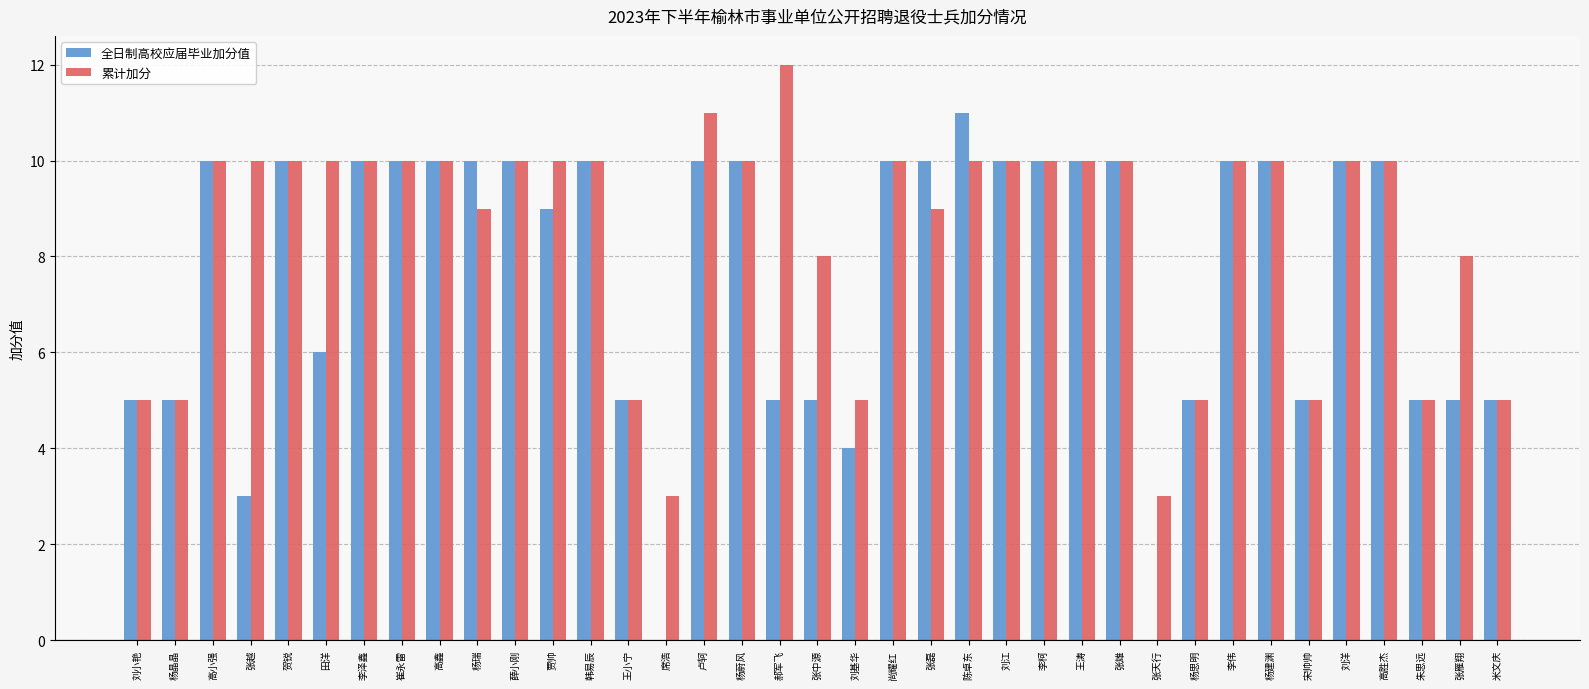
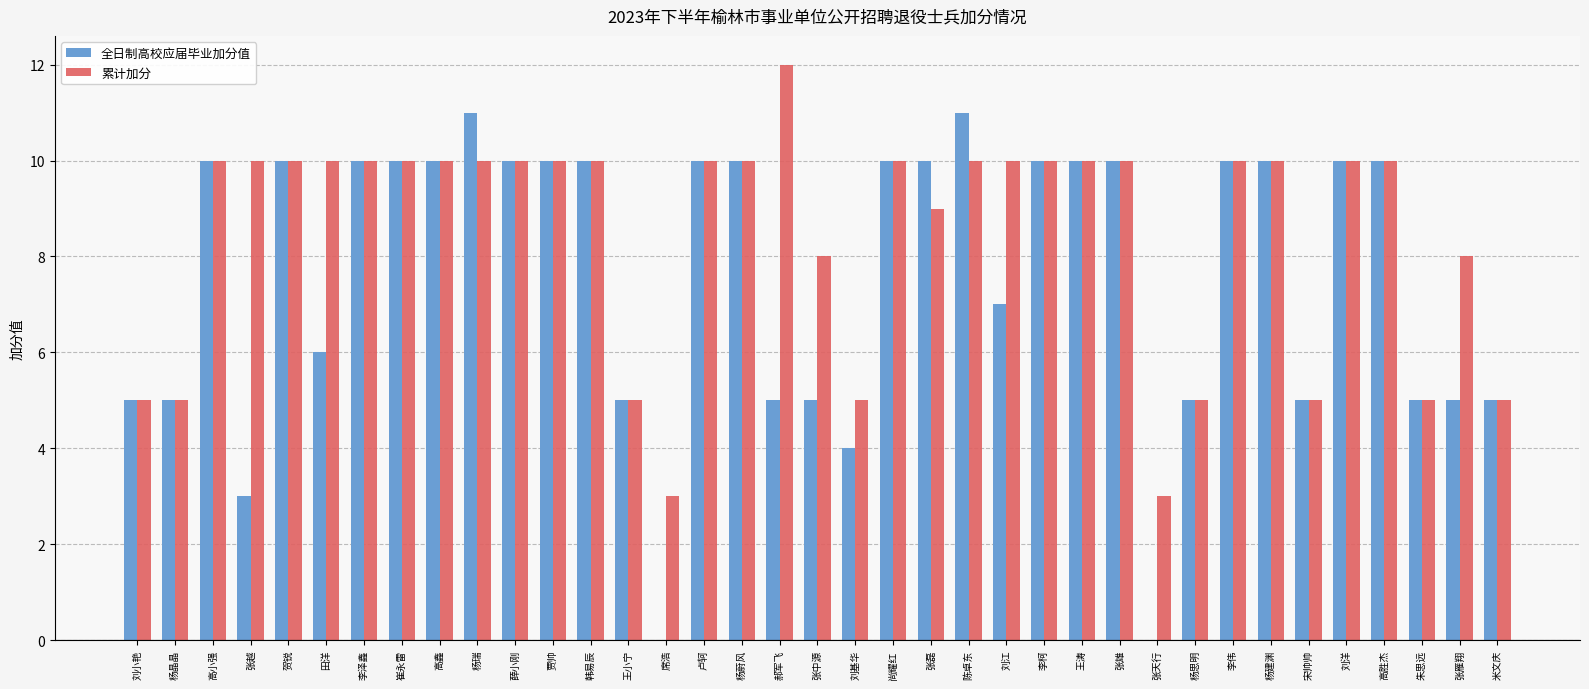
  {
    "全日制高校应届毕业加分值": {
      "刘小艳": 5,
      "杨晶晶": 5,
      "高小强": 10,
      "张越": 3,
      "贺锐": 10,
      "田洋": 6,
      "李泽鑫": 10,
      "崔永雷": 10,
      "高鑫": 10,
-     "杨瑞": 10,
+     "杨瑞": 11,
      "薛小刚": 10,
-     "贾帅": 9,
+     "贾帅": 10,
      "韩易辰": 10,
      "王小宁": 5,
      "席浩": 0,
      "卢轲": 10,
      "杨蔚风": 10,
      "郝军飞": 5,
      "张中源": 5,
      "刘基华": 4,
      "尚耀红": 10,
      "张磊": 10,
      "陈卓东": 11,
-     "刘江": 10,
+     "刘江": 7,
      "李柯": 10,
      "王涛": 10,
      "张雄": 10,
      "张天行": 0,
      "杨思明": 5,
      "李伟": 10,
      "杨建渊": 10,
      "宋帅帅": 5,
      "刘洋": 10,
      "高胜杰": 10,
      "朱思远": 5,
      "张雁翔": 5,
      "米文庆": 5
    },
    "累计加分": {
      "刘小艳": 5,
      "杨晶晶": 5,
      "高小强": 10,
      "张越": 10,
      "贺锐": 10,
      "田洋": 10,
      "李泽鑫": 10,
      "崔永雷": 10,
      "高鑫": 10,
-     "杨瑞": 9,
+     "杨瑞": 10,
      "薛小刚": 10,
      "贾帅": 10,
      "韩易辰": 10,
      "王小宁": 5,
      "席浩": 3,
-     "卢轲": 11,
+     "卢轲": 10,
      "杨蔚风": 10,
      "郝军飞": 12,
      "张中源": 8,
      "刘基华": 5,
      "尚耀红": 10,
      "张磊": 9,
      "陈卓东": 10,
      "刘江": 10,
      "李柯": 10,
      "王涛": 10,
      "张雄": 10,
      "张天行": 3,
      "杨思明": 5,
      "李伟": 10,
      "杨建渊": 10,
      "宋帅帅": 5,
      "刘洋": 10,
      "高胜杰": 10,
      "朱思远": 5,
      "张雁翔": 8,
      "米文庆": 5
    }
  }
